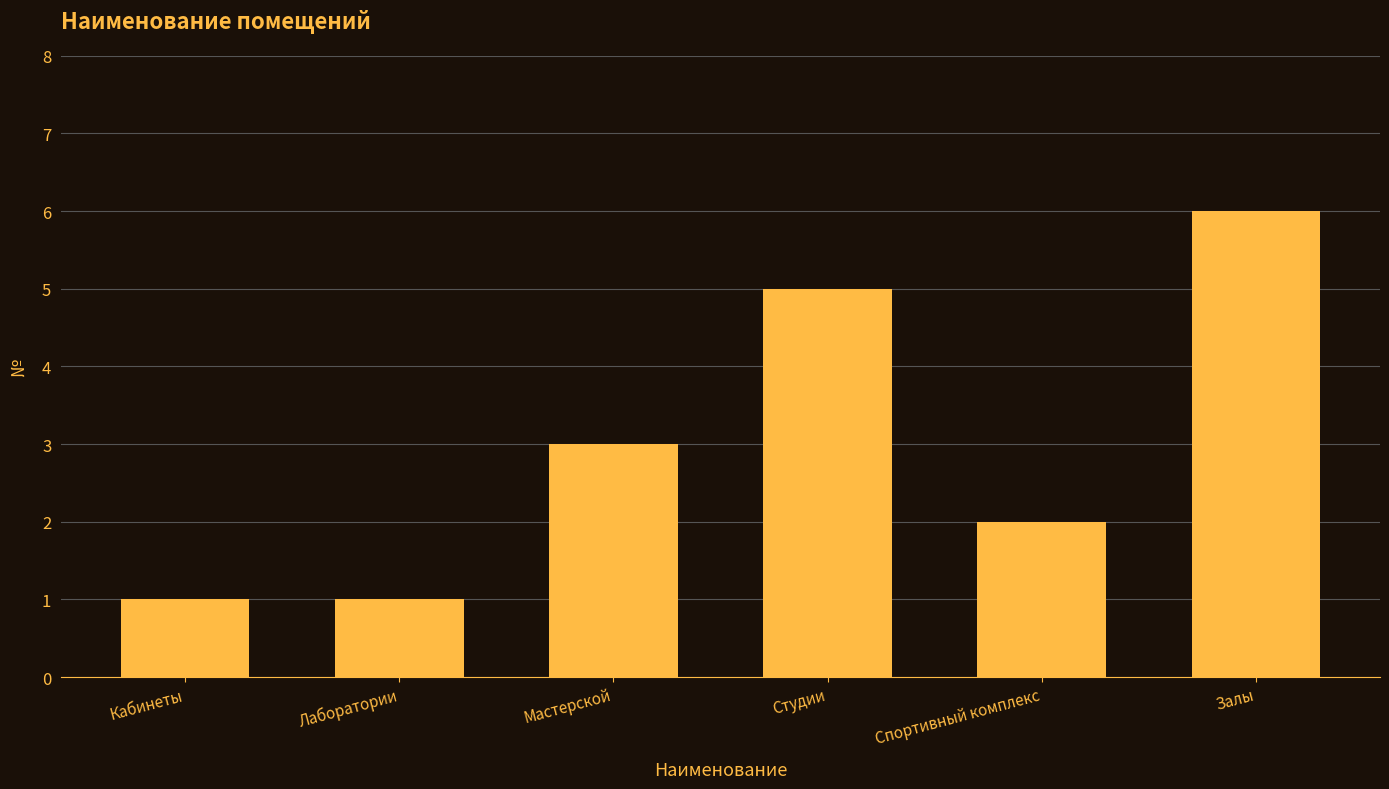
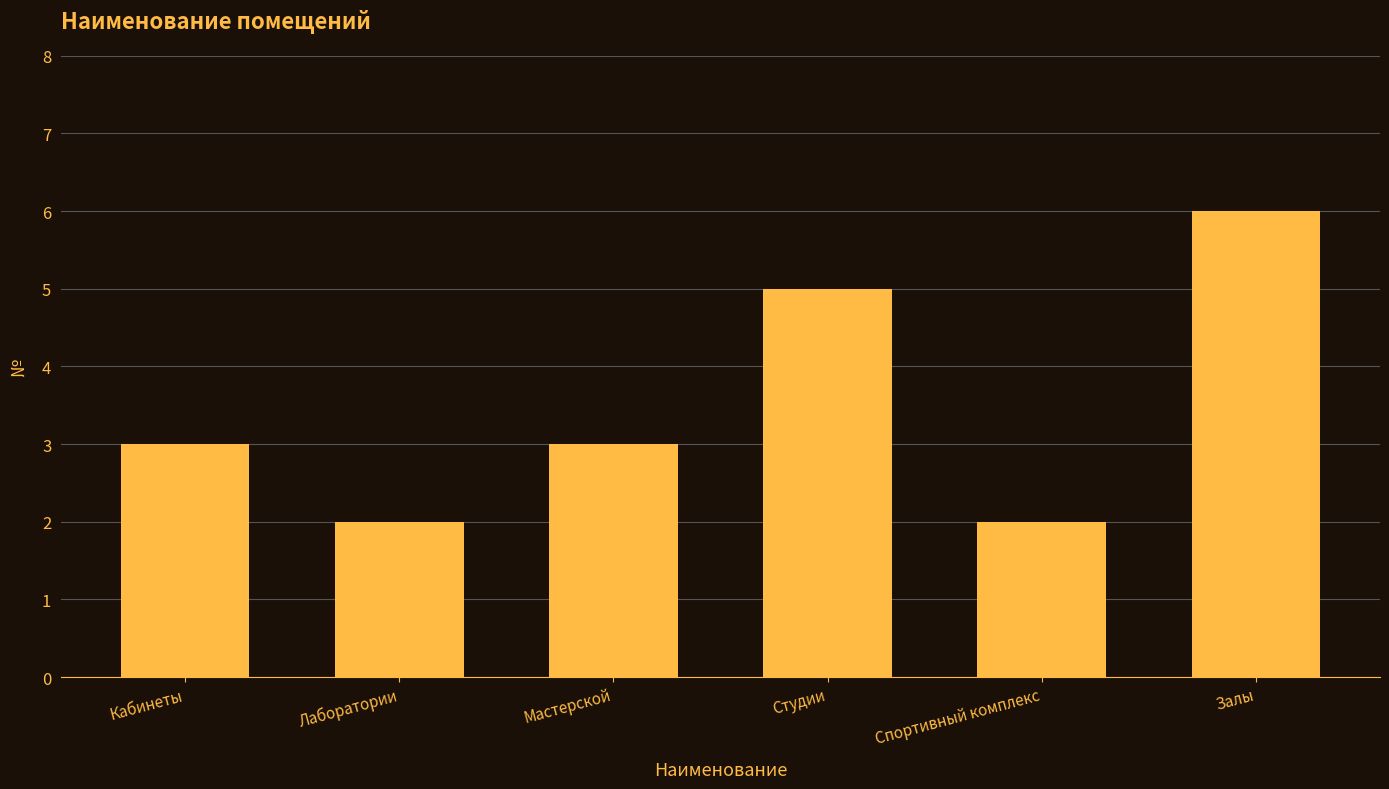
  {
-   "Кабинеты": 1,
-   "Лаборатории": 1,
+   "Кабинеты": 3,
+   "Лаборатории": 2,
    "Мастерской": 3,
    "Студии": 5,
    "Спортивный комплекс": 2,
    "Залы": 6
  }
